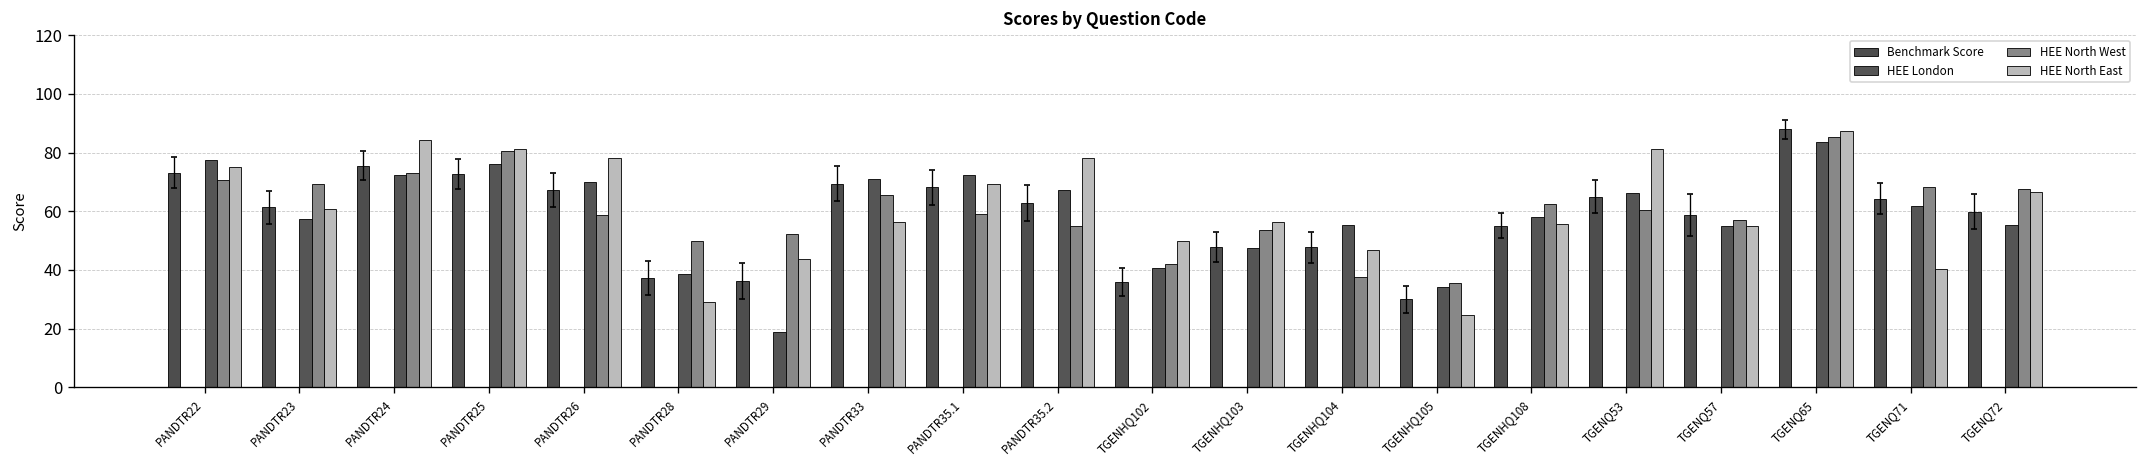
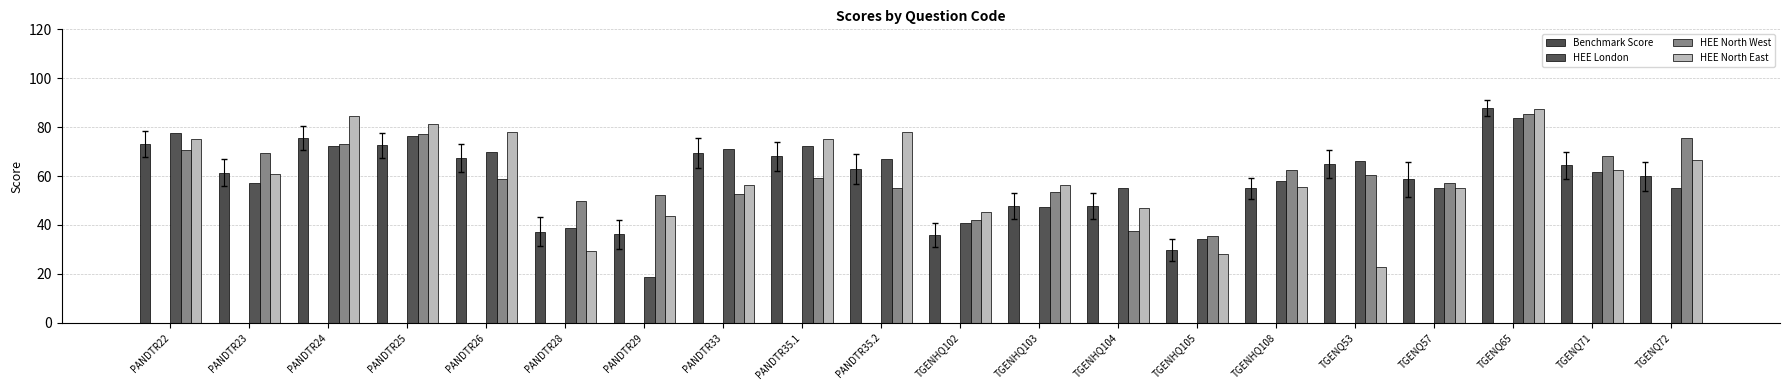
  {
    "HEE North West": {
      "PANDTR22": 71,
      "PANDTR23": 69,
      "PANDTR24": 73,
-     "PANDTR25": 81,
+     "PANDTR25": 77,
      "PANDTR26": 59,
      "PANDTR28": 50,
      "PANDTR29": 52,
-     "PANDTR33": 66,
+     "PANDTR33": 53,
      "PANDTR35.1": 59,
      "PANDTR35.2": 55,
      "TGENHQ102": 42,
      "TGENHQ103": 54,
      "TGENHQ104": 38,
      "TGENHQ105": 35,
      "TGENHQ108": 63,
      "TGENQ53": 61,
      "TGENQ57": 57,
      "TGENQ65": 85,
      "TGENQ71": 68,
-     "TGENQ72": 68
+     "TGENQ72": 76
    },
    "HEE North East": {
      "PANDTR22": 75,
      "PANDTR23": 61,
      "PANDTR24": 84,
      "PANDTR25": 81,
      "PANDTR26": 78,
      "PANDTR28": 29,
      "PANDTR29": 44,
      "PANDTR33": 56,
-     "PANDTR35.1": 69,
+     "PANDTR35.1": 75,
      "PANDTR35.2": 78,
-     "TGENHQ102": 50,
+     "TGENHQ102": 45,
      "TGENHQ103": 56,
      "TGENHQ104": 47,
-     "TGENHQ105": 25,
+     "TGENHQ105": 28,
      "TGENHQ108": 56,
-     "TGENQ53": 81,
+     "TGENQ53": 23,
      "TGENQ57": 55,
      "TGENQ65": 88,
-     "TGENQ71": 41,
+     "TGENQ71": 63,
      "TGENQ72": 67
    }
  }
